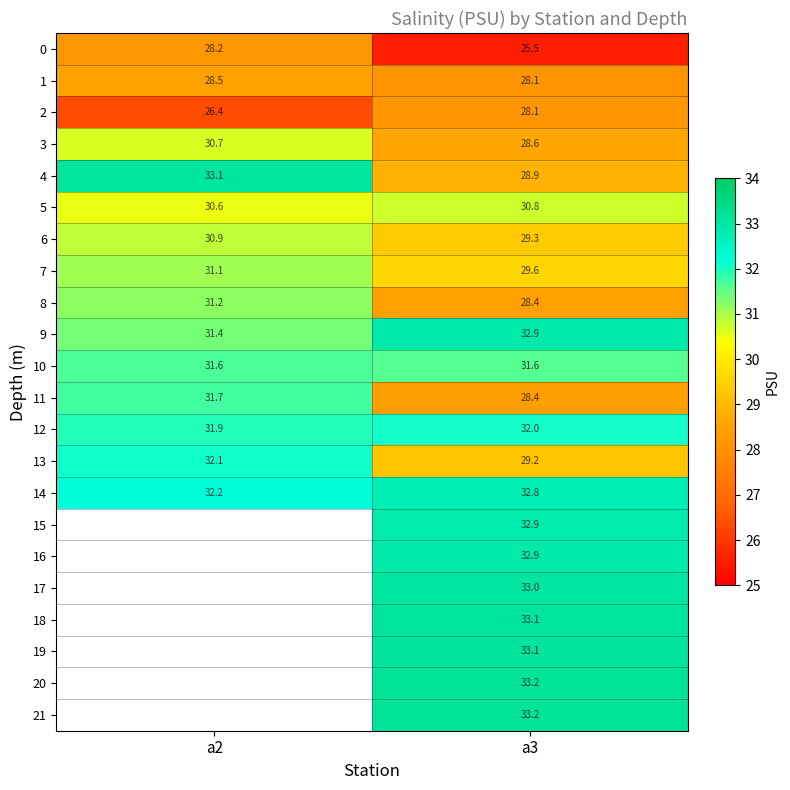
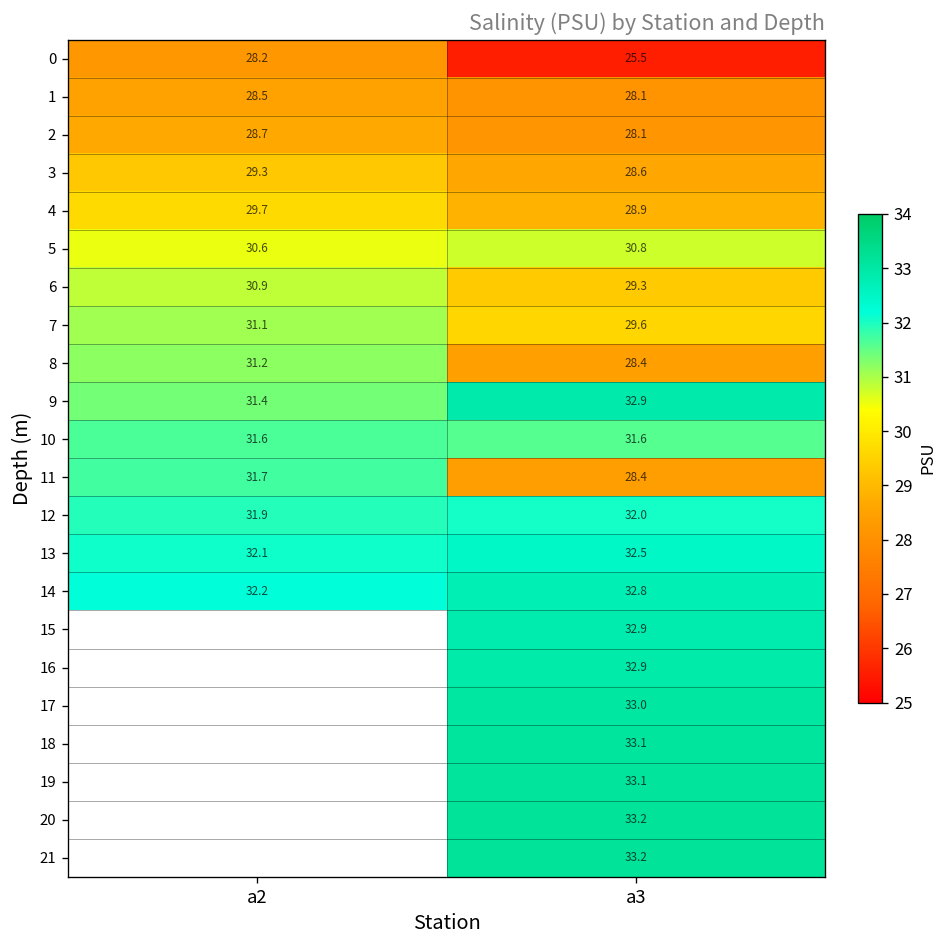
  {
    "0": {
      "a2": 28.2,
      "a3": 25.5
    },
    "1": {
      "a2": 28.5,
      "a3": 28.1
    },
    "2": {
-     "a2": 26.4,
+     "a2": 28.7,
      "a3": 28.1
    },
    "3": {
-     "a2": 30.7,
+     "a2": 29.3,
      "a3": 28.6
    },
    "4": {
-     "a2": 33.1,
+     "a2": 29.7,
      "a3": 28.9
    },
    "5": {
      "a2": 30.6,
      "a3": 30.8
    },
    "6": {
      "a2": 30.9,
      "a3": 29.3
    },
    "7": {
      "a2": 31.1,
      "a3": 29.6
    },
    "8": {
      "a2": 31.2,
      "a3": 28.4
    },
    "9": {
      "a2": 31.4,
      "a3": 32.9
    },
    "10": {
      "a2": 31.6,
      "a3": 31.6
    },
    "11": {
      "a2": 31.7,
      "a3": 28.4
    },
    "12": {
      "a2": 31.9,
      "a3": 32.0
    },
    "13": {
      "a2": 32.1,
-     "a3": 29.2
+     "a3": 32.5
    },
    "14": {
      "a2": 32.2,
      "a3": 32.8
    },
    "15": {
      "a3": 32.9
    },
    "16": {
      "a3": 32.9
    },
    "17": {
      "a3": 33.0
    },
    "18": {
      "a3": 33.1
    },
    "19": {
      "a3": 33.1
    },
    "20": {
      "a3": 33.2
    },
    "21": {
      "a3": 33.2
    }
  }
